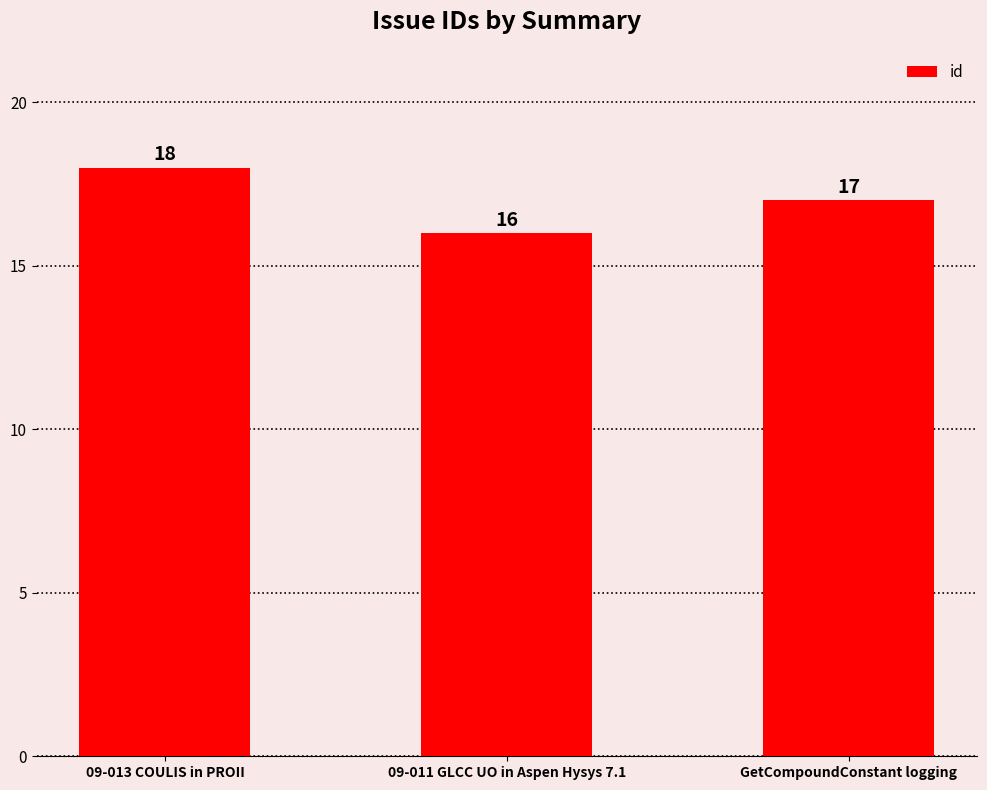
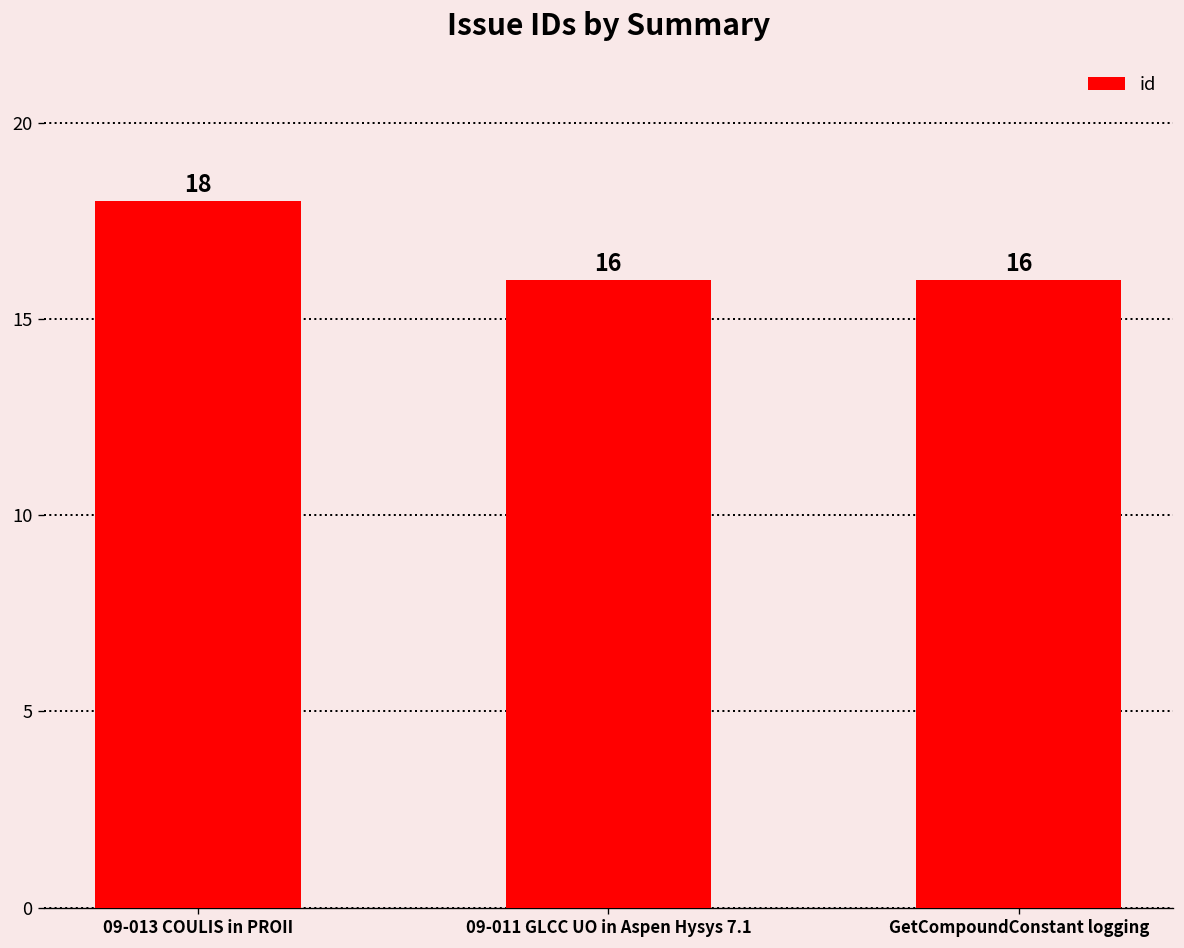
  {
    "09-013 COULIS in PROII": 18,
    "09-011 GLCC UO in Aspen Hysys 7.1": 16,
-   "GetCompoundConstant logging": 17
+   "GetCompoundConstant logging": 16
  }
